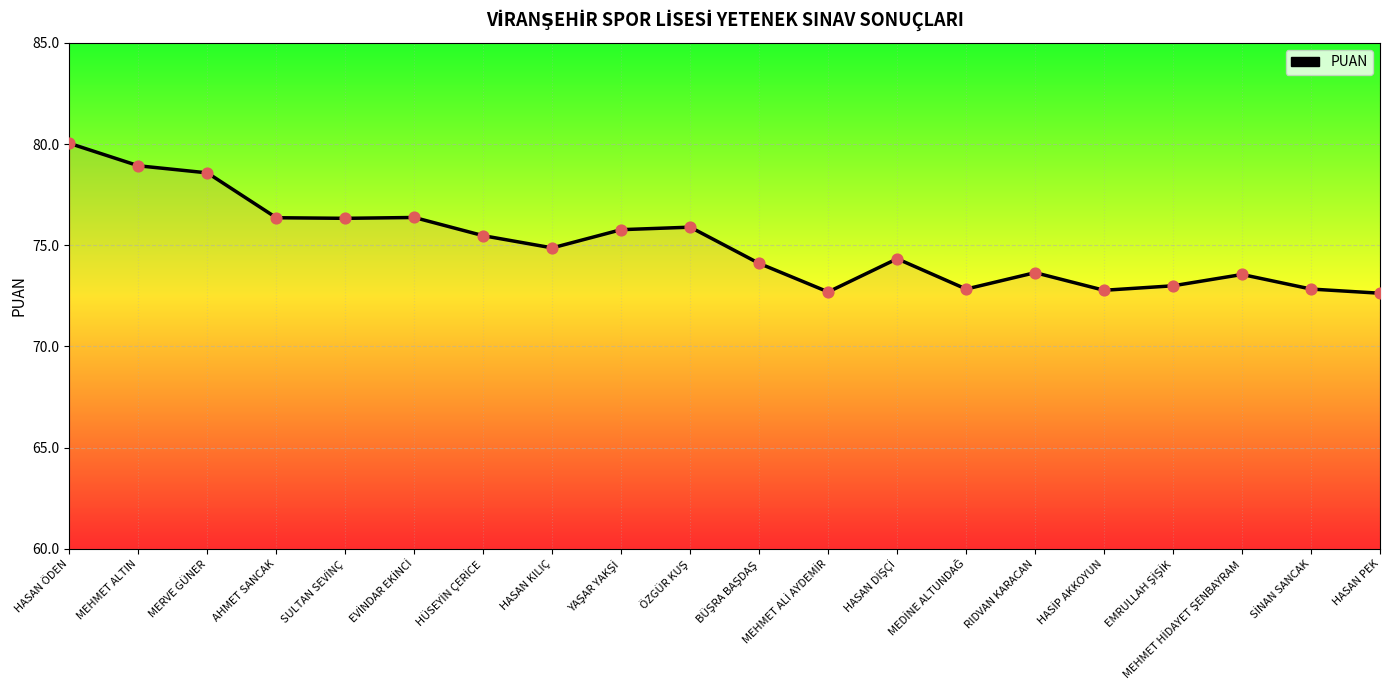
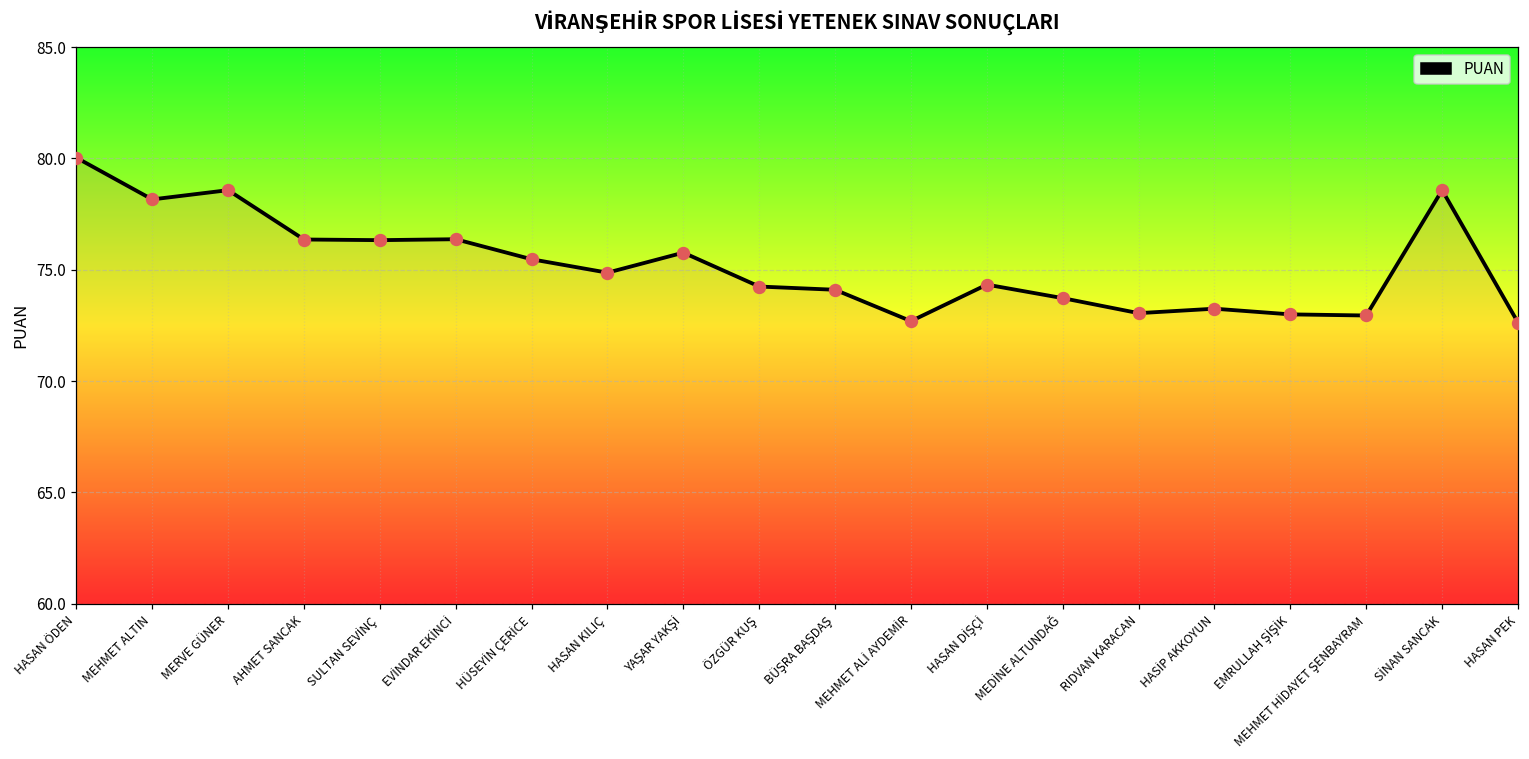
  {
    "HASAN ÖDEN": 80.0,
-   "MEHMET ALTIN": 78.9,
+   "MEHMET ALTIN": 78.2,
    "MERVE GÜNER": 78.6,
    "AHMET SANCAK": 76.4,
    "SULTAN SEVİNÇ": 76.3,
    "EVİNDAR EKİNCİ": 76.4,
    "HÜSEYİN ÇERİCE": 75.5,
    "HASAN KILIÇ": 74.9,
    "YAŞAR YAKŞİ": 75.8,
-   "ÖZGÜR KUŞ": 75.9,
+   "ÖZGÜR KUŞ": 74.2,
    "BÜŞRA BAŞDAŞ": 74.1,
    "MEHMET ALİ AYDEMİR": 72.7,
    "HASAN DİŞÇİ": 74.3,
-   "MEDİNE ALTUNDAĞ": 72.8,
-   "RIDVAN KARACAN": 73.6,
-   "HASİP AKKOYUN": 72.8,
+   "MEDİNE ALTUNDAĞ": 73.7,
+   "RIDVAN KARACAN": 73.1,
+   "HASİP AKKOYUN": 73.3,
    "EMRULLAH ŞİŞİK": 73.0,
-   "MEHMET HİDAYET ŞENBAYRAM": 73.6,
-   "SİNAN SANCAK": 72.8,
+   "MEHMET HİDAYET ŞENBAYRAM": 72.9,
+   "SİNAN SANCAK": 78.6,
    "HASAN PEK": 72.6
  }
